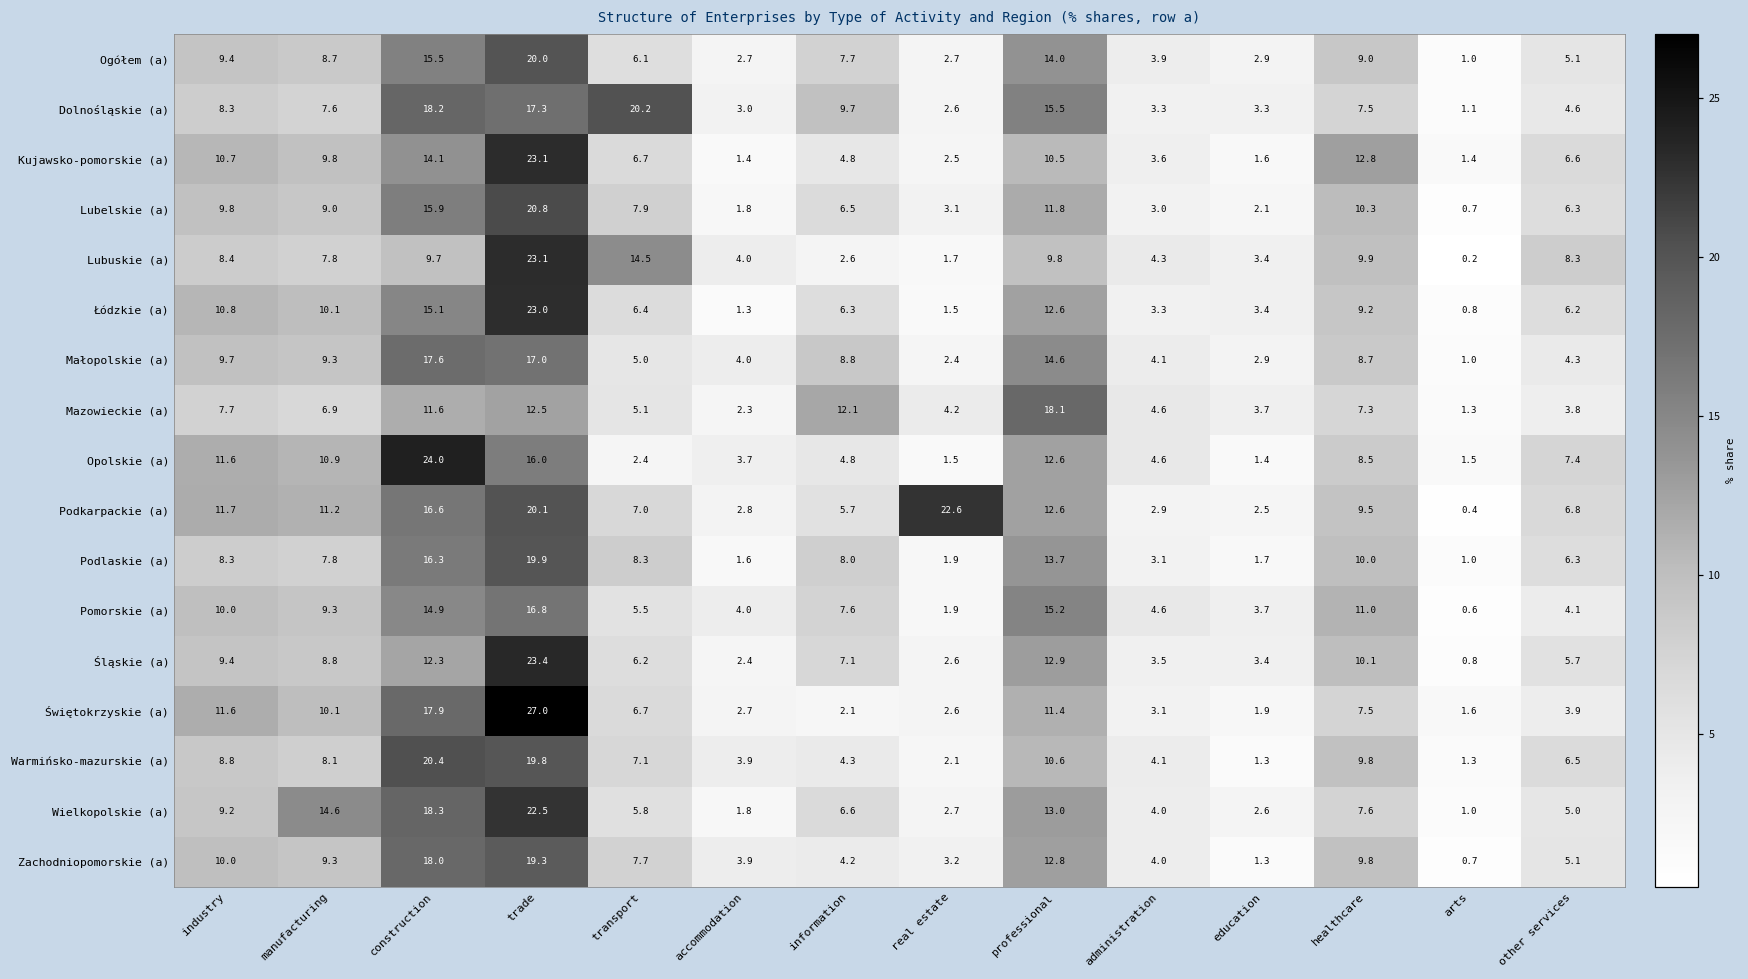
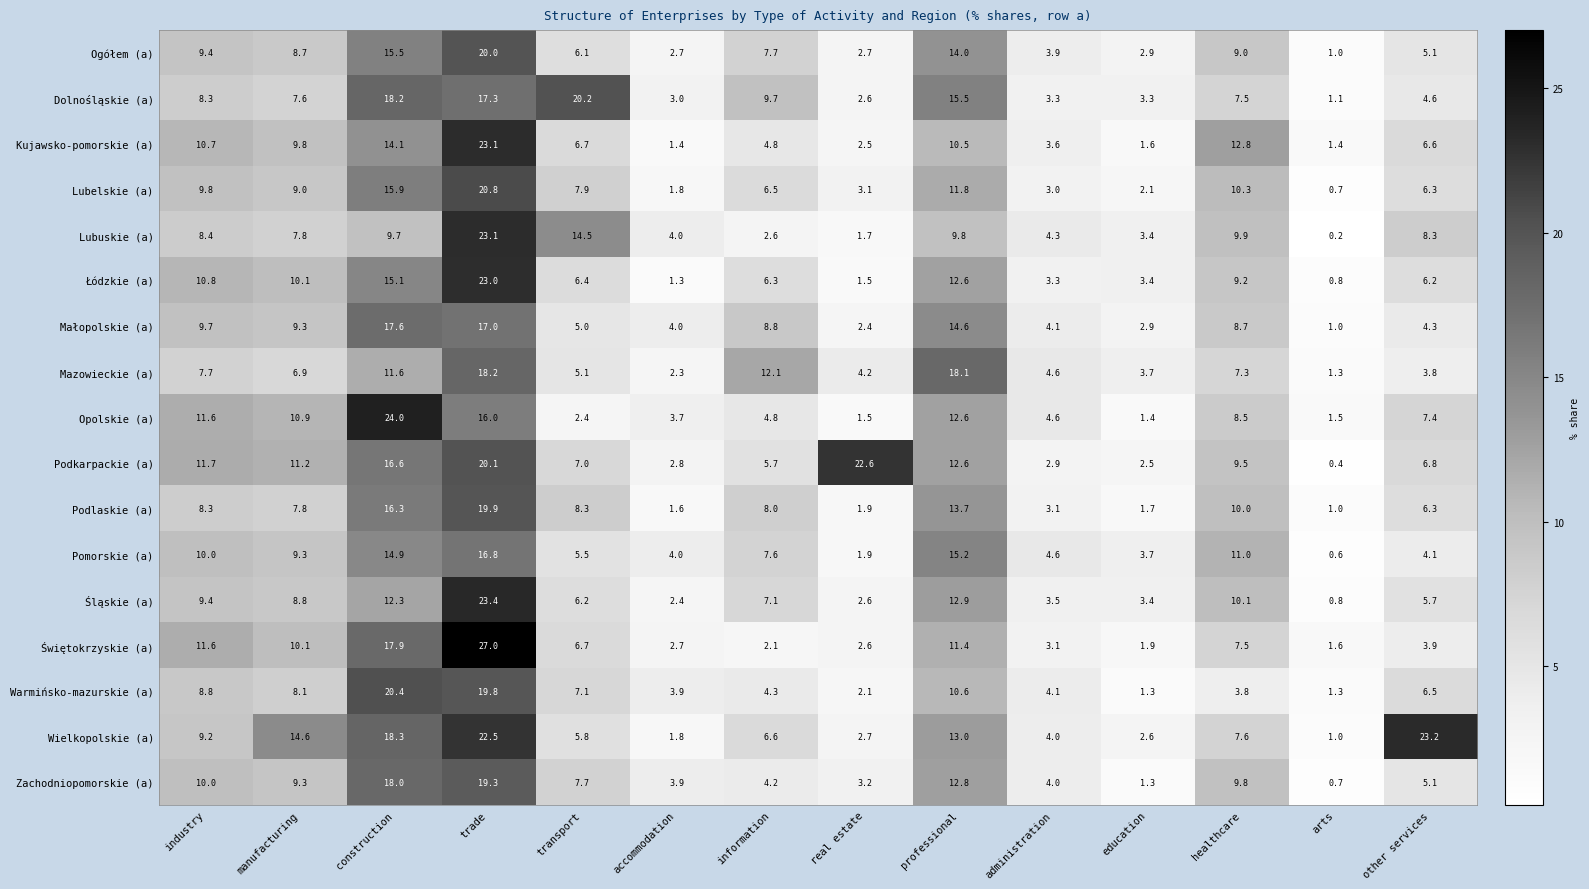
  {
    "Mazowieckie (a)": {
      "industry": 7.7,
      "manufacturing": 6.9,
      "construction": 11.6,
-     "trade": 12.5,
+     "trade": 18.2,
      "transport": 5.1,
      "accommodation": 2.3,
      "information": 12.1,
      "real estate": 4.2,
      "professional": 18.1,
      "administration": 4.6,
      "education": 3.7,
      "healthcare": 7.3,
      "arts": 1.3,
      "other services": 3.8
    },
    "Warmińsko-mazurskie (a)": {
      "industry": 8.8,
      "manufacturing": 8.1,
      "construction": 20.4,
      "trade": 19.8,
      "transport": 7.1,
      "accommodation": 3.9,
      "information": 4.3,
      "real estate": 2.1,
      "professional": 10.6,
      "administration": 4.1,
      "education": 1.3,
-     "healthcare": 9.8,
+     "healthcare": 3.8,
      "arts": 1.3,
      "other services": 6.5
    },
    "Wielkopolskie (a)": {
      "industry": 9.2,
      "manufacturing": 14.6,
      "construction": 18.3,
      "trade": 22.5,
      "transport": 5.8,
      "accommodation": 1.8,
      "information": 6.6,
      "real estate": 2.7,
      "professional": 13.0,
      "administration": 4.0,
      "education": 2.6,
      "healthcare": 7.6,
      "arts": 1.0,
-     "other services": 5.0
+     "other services": 23.2
    }
  }
